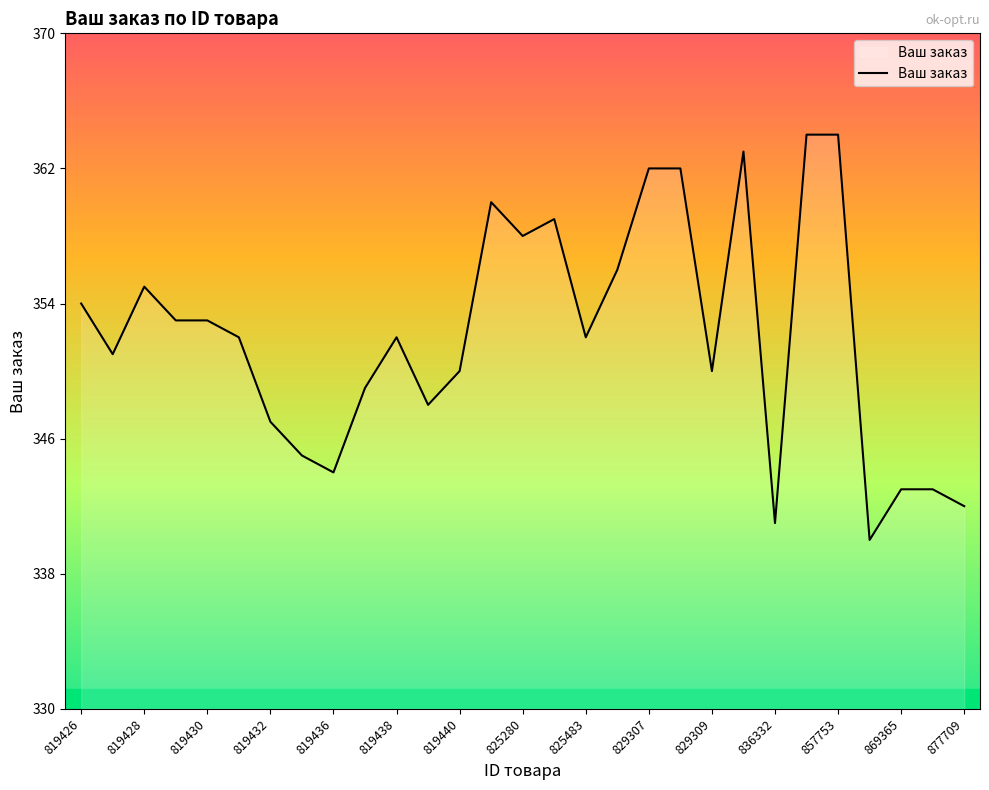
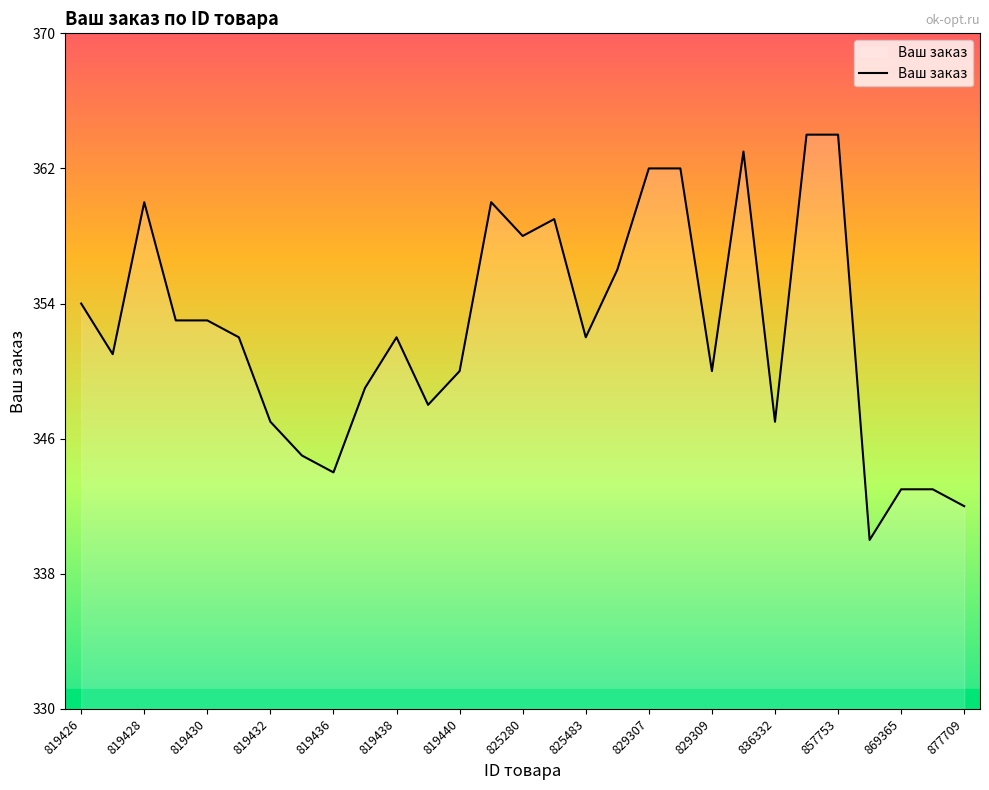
  {
    "819426": 354,
-   "819428": 355,
+   "819428": 360,
    "819430": 353,
    "819432": 347,
    "819436": 344,
    "819438": 352,
    "819440": 350,
    "825280": 358,
    "825483": 352,
    "829307": 362,
    "829309": 350,
-   "836332": 341,
+   "836332": 347,
    "857753": 364,
    "869365": 343,
    "877709": 342
  }
